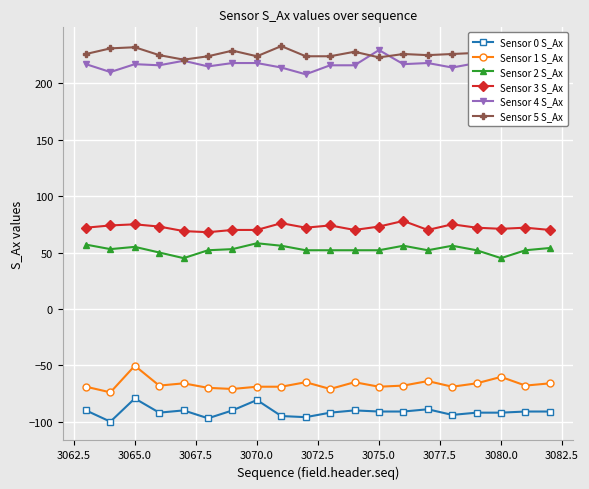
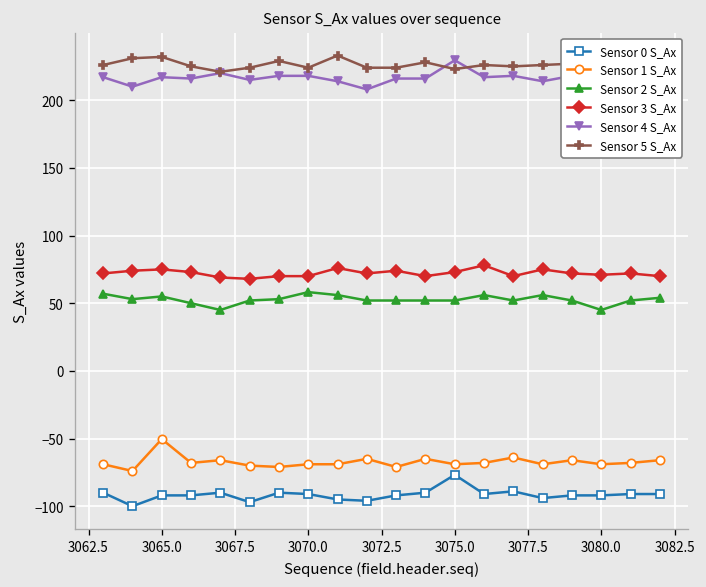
  {
    "Sensor 0 S_Ax": {
-     "3065.0": -79,
-     "3070.0": -81,
-     "3075.0": -91,
+     "3065.0": -92,
+     "3070.0": -91,
+     "3075.0": -77,
      "3080.0": -92
    },
    "Sensor 1 S_Ax": {
      "3065.0": -50,
      "3070.0": -69,
      "3075.0": -69,
-     "3080.0": -60
+     "3080.0": -69
    },
    "Sensor 2 S_Ax": {
      "3065.0": 55,
      "3070.0": 58,
      "3075.0": 52,
      "3080.0": 45
    },
    "Sensor 3 S_Ax": {
      "3065.0": 75,
      "3070.0": 70,
      "3075.0": 73,
      "3080.0": 71
    },
    "Sensor 4 S_Ax": {
      "3065.0": 217,
      "3070.0": 218,
      "3075.0": 230
    },
    "Sensor 5 S_Ax": {
      "3065.0": 232,
      "3070.0": 224,
      "3075.0": 223
    }
  }
